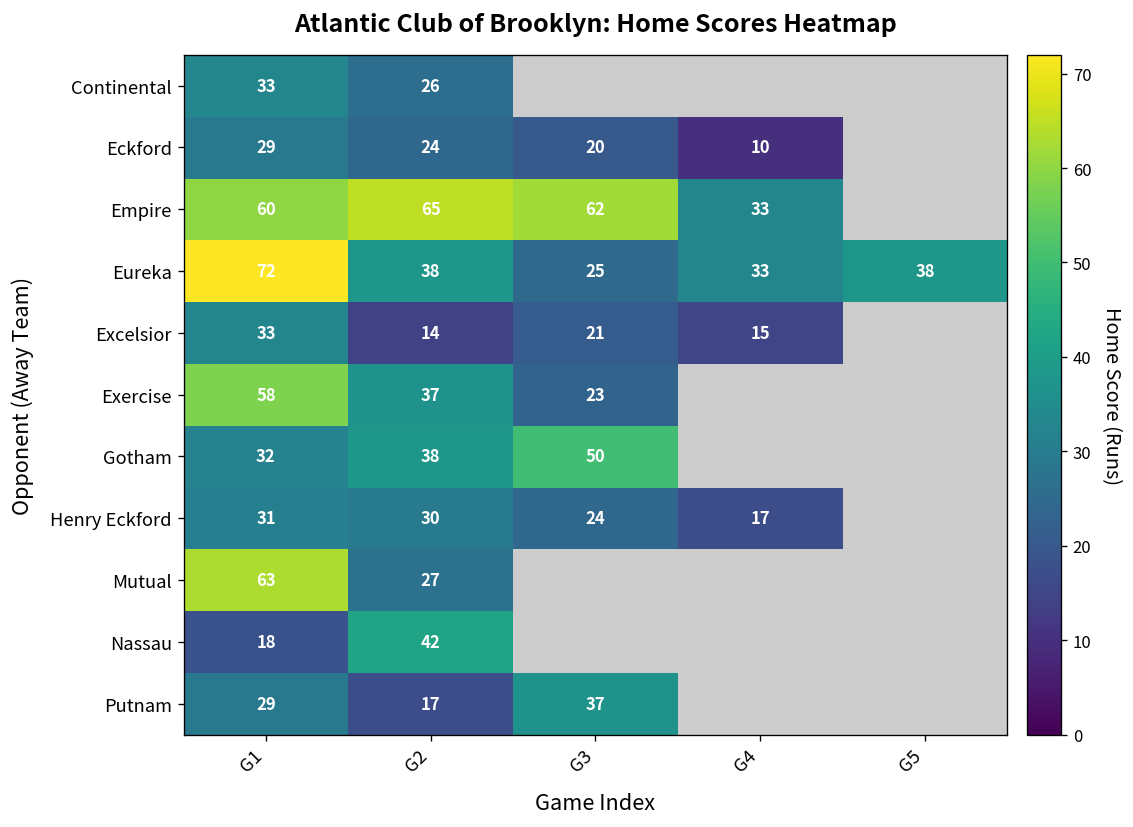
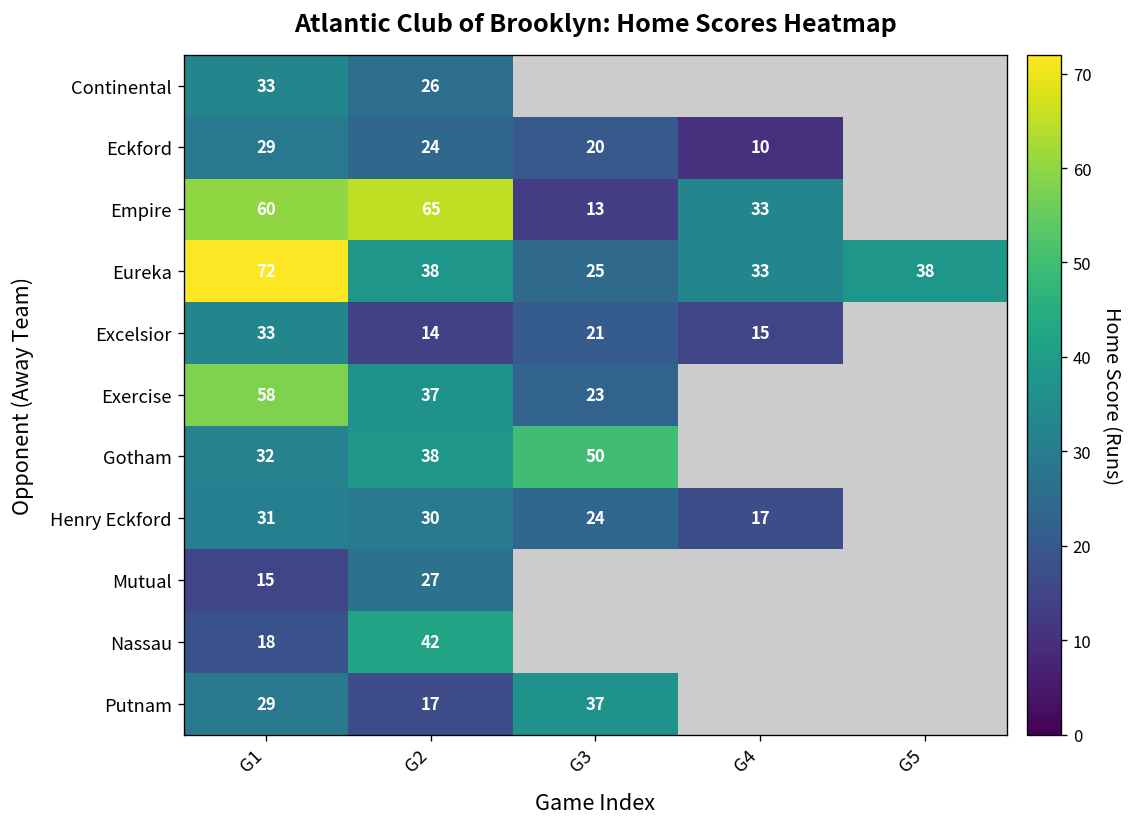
  {
    "Continental": {
      "G1": 33,
      "G2": 26
    },
    "Eckford": {
      "G1": 29,
      "G2": 24,
      "G3": 20,
      "G4": 10
    },
    "Empire": {
      "G1": 60,
      "G2": 65,
-     "G3": 62,
+     "G3": 13,
      "G4": 33
    },
    "Eureka": {
      "G1": 72,
      "G2": 38,
      "G3": 25,
      "G4": 33,
      "G5": 38
    },
    "Excelsior": {
      "G1": 33,
      "G2": 14,
      "G3": 21,
      "G4": 15
    },
    "Exercise": {
      "G1": 58,
      "G2": 37,
      "G3": 23
    },
    "Gotham": {
      "G1": 32,
      "G2": 38,
      "G3": 50
    },
    "Henry Eckford": {
      "G1": 31,
      "G2": 30,
      "G3": 24,
      "G4": 17
    },
    "Mutual": {
-     "G1": 63,
+     "G1": 15,
      "G2": 27
    },
    "Nassau": {
      "G1": 18,
      "G2": 42
    },
    "Putnam": {
      "G1": 29,
      "G2": 17,
      "G3": 37
    }
  }
